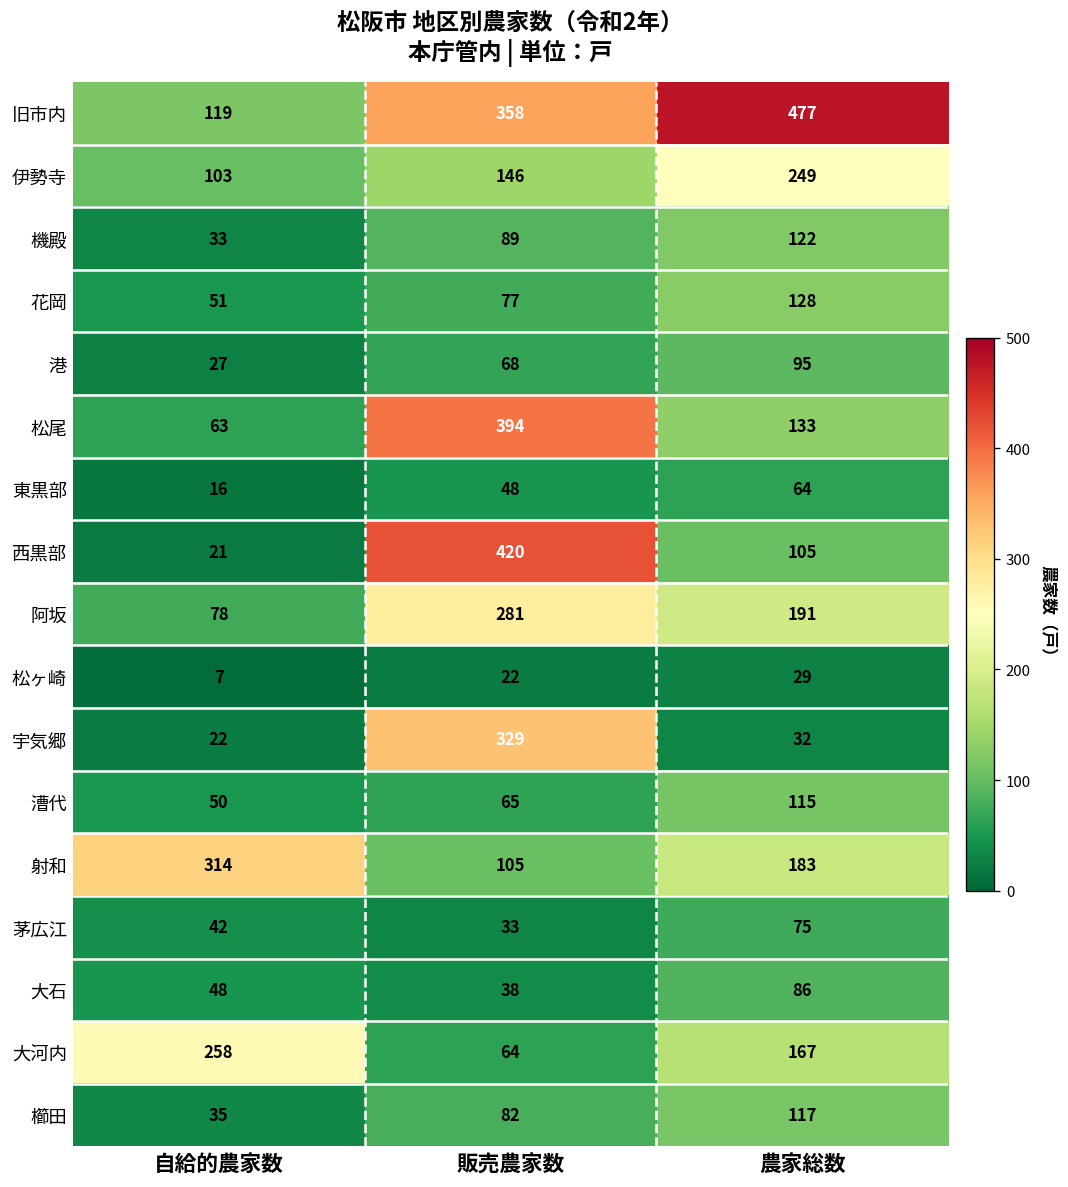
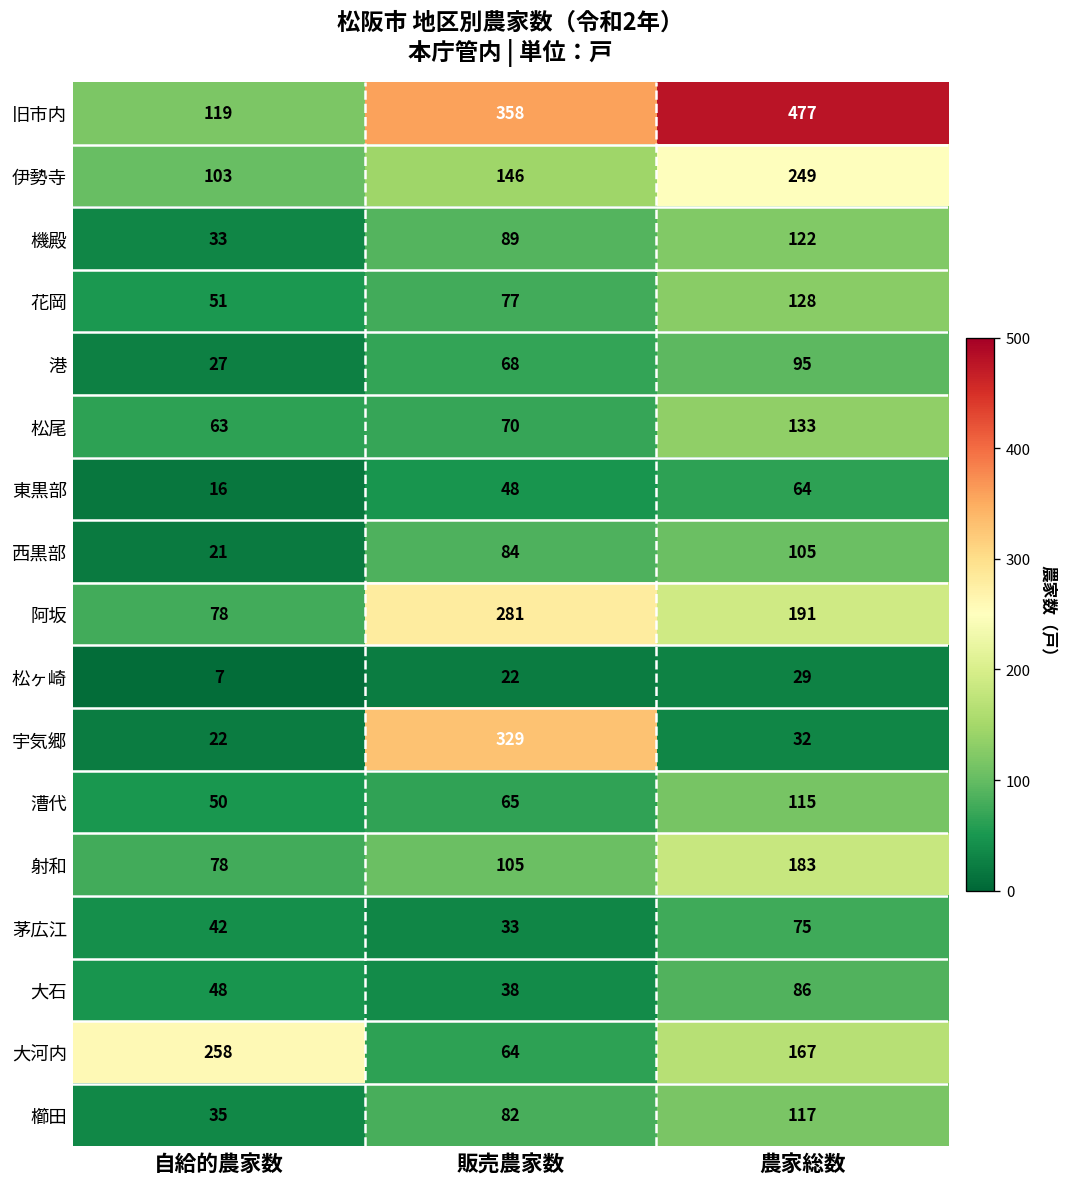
  {
    "旧市内": {
      "自給的農家数": 119,
      "販売農家数": 358,
      "農家総数": 477
    },
    "伊勢寺": {
      "自給的農家数": 103,
      "販売農家数": 146,
      "農家総数": 249
    },
    "機殿": {
      "自給的農家数": 33,
      "販売農家数": 89,
      "農家総数": 122
    },
    "花岡": {
      "自給的農家数": 51,
      "販売農家数": 77,
      "農家総数": 128
    },
    "港": {
      "自給的農家数": 27,
      "販売農家数": 68,
      "農家総数": 95
    },
    "松尾": {
      "自給的農家数": 63,
-     "販売農家数": 394,
+     "販売農家数": 70,
      "農家総数": 133
    },
    "東黒部": {
      "自給的農家数": 16,
      "販売農家数": 48,
      "農家総数": 64
    },
    "西黒部": {
      "自給的農家数": 21,
-     "販売農家数": 420,
+     "販売農家数": 84,
      "農家総数": 105
    },
    "阿坂": {
      "自給的農家数": 78,
      "販売農家数": 281,
      "農家総数": 191
    },
    "松ヶ崎": {
      "自給的農家数": 7,
      "販売農家数": 22,
      "農家総数": 29
    },
    "宇気郷": {
      "自給的農家数": 22,
      "販売農家数": 329,
      "農家総数": 32
    },
    "漕代": {
      "自給的農家数": 50,
      "販売農家数": 65,
      "農家総数": 115
    },
    "射和": {
-     "自給的農家数": 314,
+     "自給的農家数": 78,
      "販売農家数": 105,
      "農家総数": 183
    },
    "茅広江": {
      "自給的農家数": 42,
      "販売農家数": 33,
      "農家総数": 75
    },
    "大石": {
      "自給的農家数": 48,
      "販売農家数": 38,
      "農家総数": 86
    },
    "大河内": {
      "自給的農家数": 258,
      "販売農家数": 64,
      "農家総数": 167
    },
    "櫛田": {
      "自給的農家数": 35,
      "販売農家数": 82,
      "農家総数": 117
    }
  }
